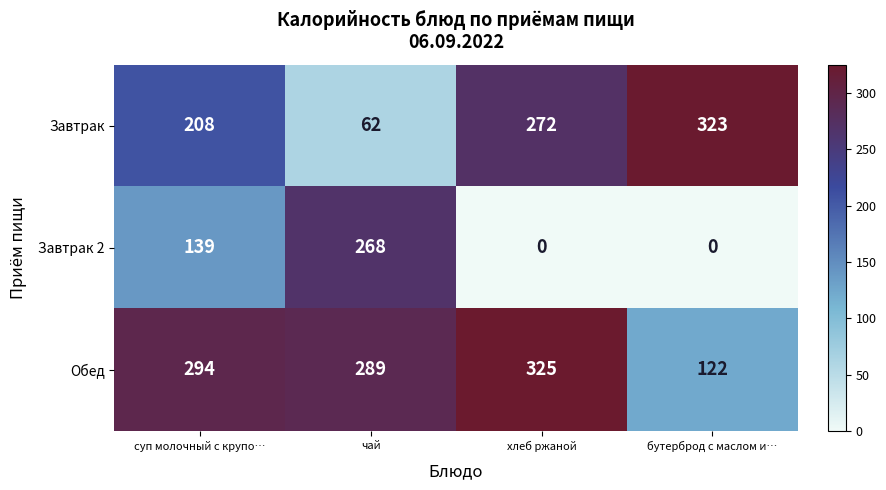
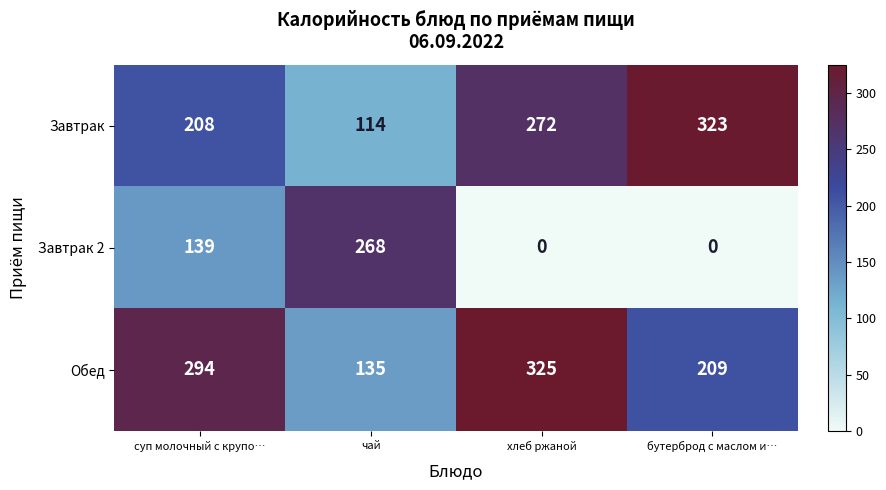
  {
    "Завтрак": {
      "суп молочный с крупо…": 208,
-     "чай": 62,
+     "чай": 114,
      "хлеб ржаной": 272,
      "бутерброд с маслом и…": 323
    },
    "Завтрак 2": {
      "суп молочный с крупо…": 139,
      "чай": 268,
      "хлеб ржаной": 0,
      "бутерброд с маслом и…": 0
    },
    "Обед": {
      "суп молочный с крупо…": 294,
-     "чай": 289,
+     "чай": 135,
      "хлеб ржаной": 325,
-     "бутерброд с маслом и…": 122
+     "бутерброд с маслом и…": 209
    }
  }
